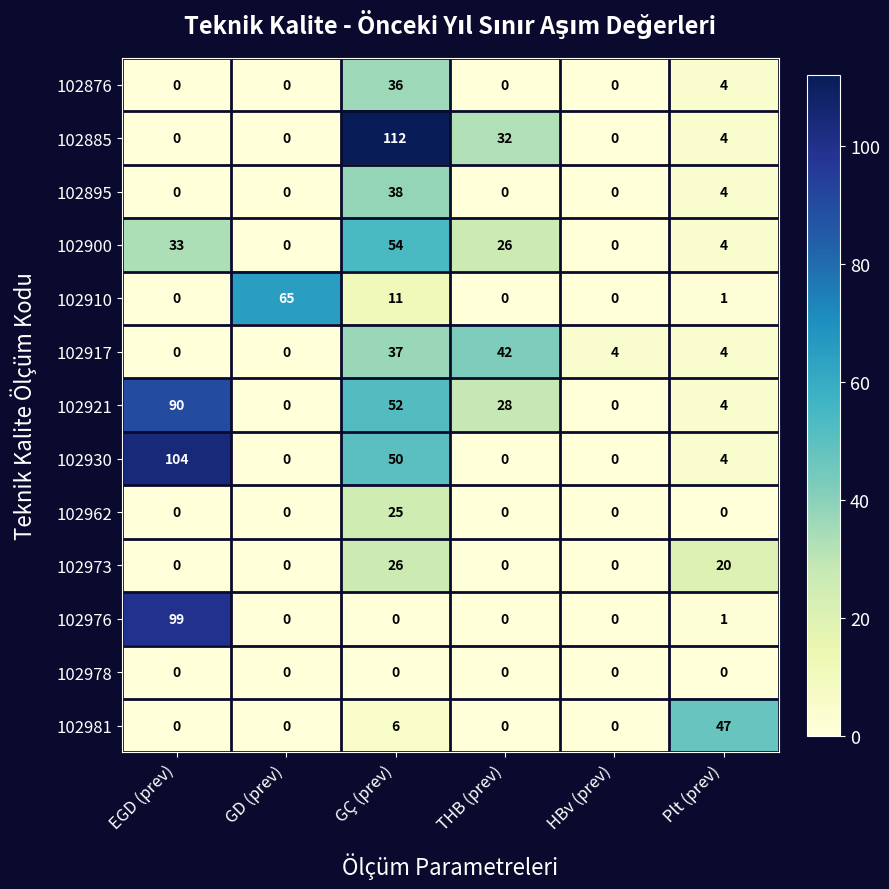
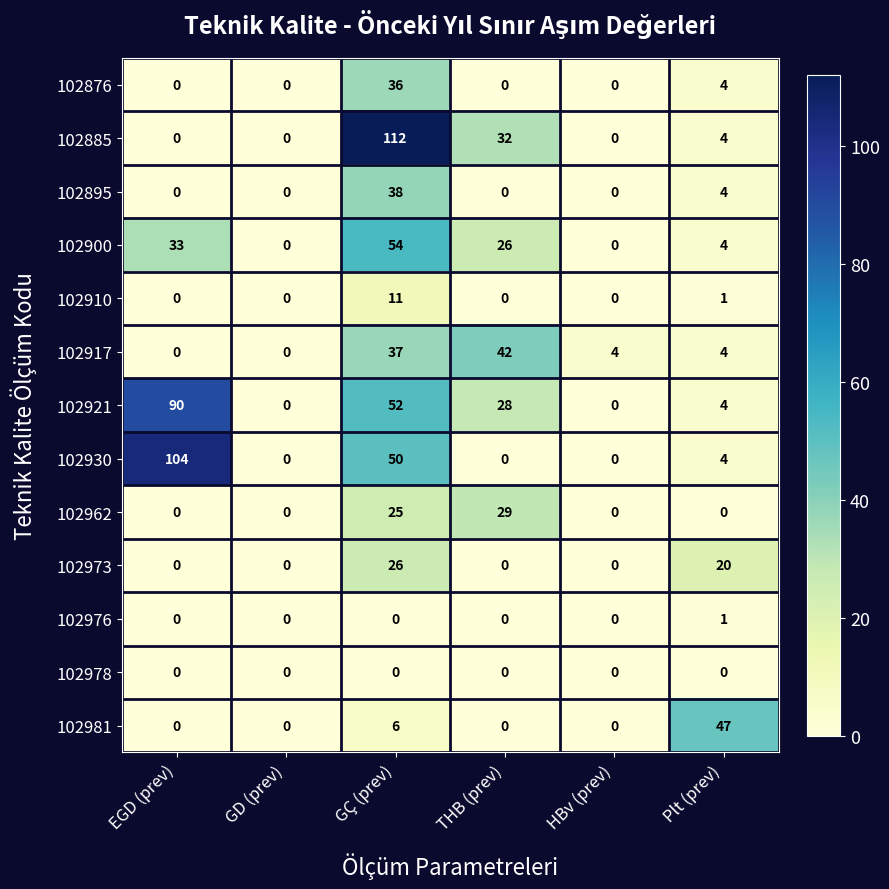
  {
    "102876": {
      "EGD (prev)": 0,
      "GD (prev)": 0,
      "GÇ (prev)": 36,
      "THB (prev)": 0,
      "HBv (prev)": 0,
      "Plt (prev)": 4
    },
    "102885": {
      "EGD (prev)": 0,
      "GD (prev)": 0,
      "GÇ (prev)": 112,
      "THB (prev)": 32,
      "HBv (prev)": 0,
      "Plt (prev)": 4
    },
    "102895": {
      "EGD (prev)": 0,
      "GD (prev)": 0,
      "GÇ (prev)": 38,
      "THB (prev)": 0,
      "HBv (prev)": 0,
      "Plt (prev)": 4
    },
    "102900": {
      "EGD (prev)": 33,
      "GD (prev)": 0,
      "GÇ (prev)": 54,
      "THB (prev)": 26,
      "HBv (prev)": 0,
      "Plt (prev)": 4
    },
    "102910": {
      "EGD (prev)": 0,
-     "GD (prev)": 65,
+     "GD (prev)": 0,
      "GÇ (prev)": 11,
      "THB (prev)": 0,
      "HBv (prev)": 0,
      "Plt (prev)": 1
    },
    "102917": {
      "EGD (prev)": 0,
      "GD (prev)": 0,
      "GÇ (prev)": 37,
      "THB (prev)": 42,
      "HBv (prev)": 4,
      "Plt (prev)": 4
    },
    "102921": {
      "EGD (prev)": 90,
      "GD (prev)": 0,
      "GÇ (prev)": 52,
      "THB (prev)": 28,
      "HBv (prev)": 0,
      "Plt (prev)": 4
    },
    "102930": {
      "EGD (prev)": 104,
      "GD (prev)": 0,
      "GÇ (prev)": 50,
      "THB (prev)": 0,
      "HBv (prev)": 0,
      "Plt (prev)": 4
    },
    "102962": {
      "EGD (prev)": 0,
      "GD (prev)": 0,
      "GÇ (prev)": 25,
-     "THB (prev)": 0,
+     "THB (prev)": 29,
      "HBv (prev)": 0,
      "Plt (prev)": 0
    },
    "102973": {
      "EGD (prev)": 0,
      "GD (prev)": 0,
      "GÇ (prev)": 26,
      "THB (prev)": 0,
      "HBv (prev)": 0,
      "Plt (prev)": 20
    },
    "102976": {
-     "EGD (prev)": 99,
+     "EGD (prev)": 0,
      "GD (prev)": 0,
      "GÇ (prev)": 0,
      "THB (prev)": 0,
      "HBv (prev)": 0,
      "Plt (prev)": 1
    },
    "102978": {
      "EGD (prev)": 0,
      "GD (prev)": 0,
      "GÇ (prev)": 0,
      "THB (prev)": 0,
      "HBv (prev)": 0,
      "Plt (prev)": 0
    },
    "102981": {
      "EGD (prev)": 0,
      "GD (prev)": 0,
      "GÇ (prev)": 6,
      "THB (prev)": 0,
      "HBv (prev)": 0,
      "Plt (prev)": 47
    }
  }
